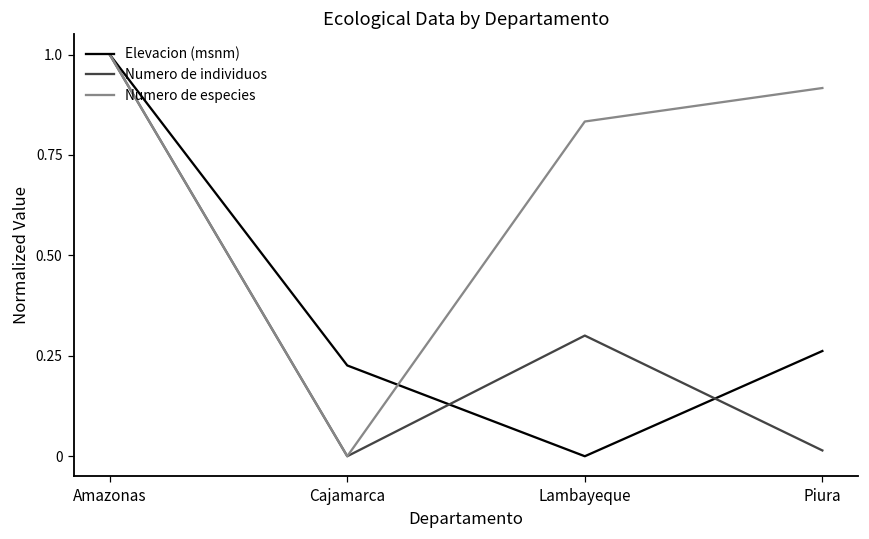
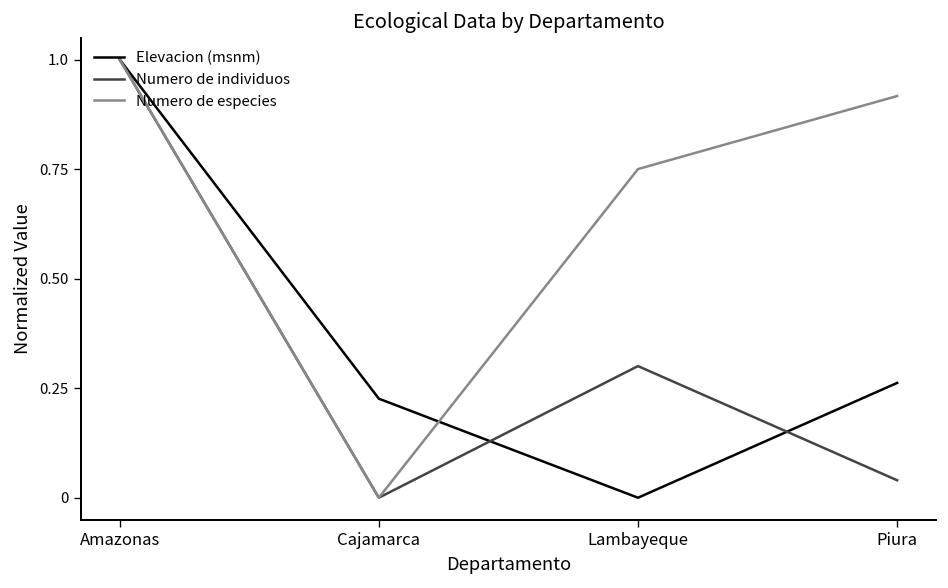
  {
    "Elevacion (msnm)": {
      "Cajamarca": 0.23,
      "Lambayeque": 0.00,
      "Piura": 0.26
    },
    "Numero de individuos": {
      "Lambayeque": 0.30,
-     "Piura": 0.01
+     "Piura": 0.04
    },
    "Numero de especies": {
-     "Lambayeque": 0.83,
+     "Lambayeque": 0.75,
      "Piura": 0.92
    }
  }
